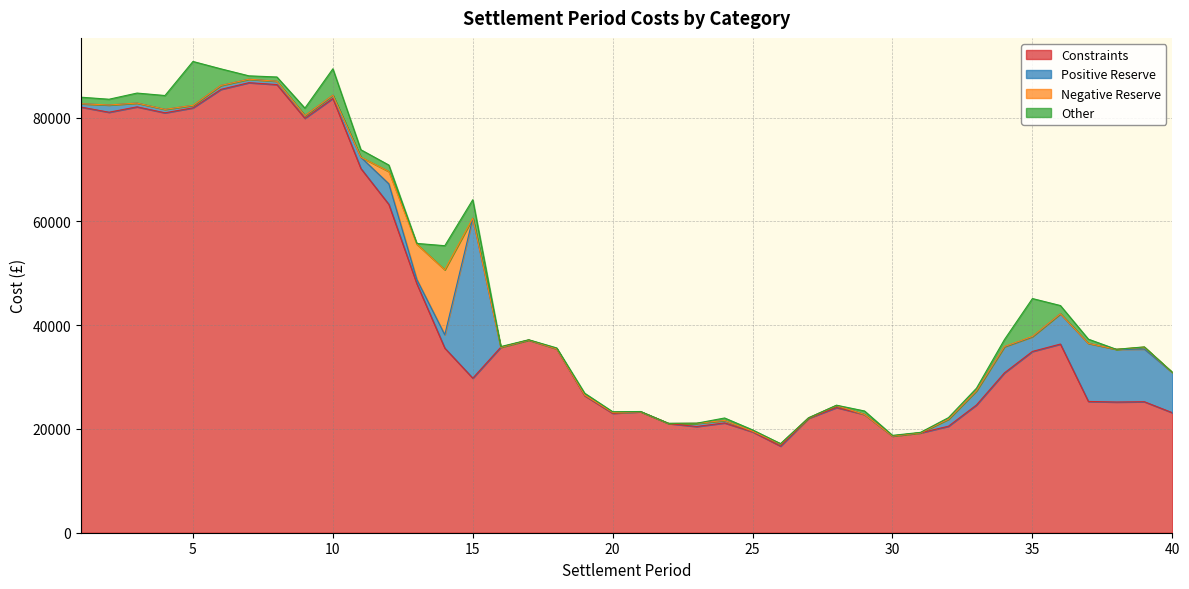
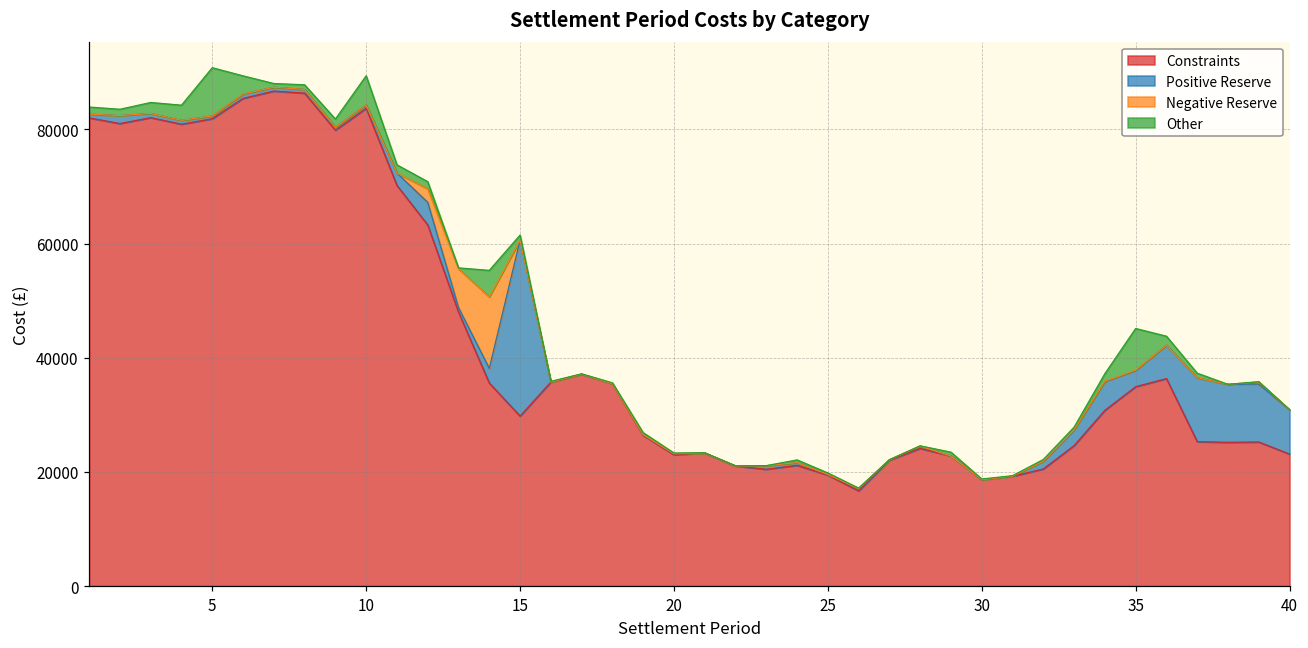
  {
    "Constraints": {
      "10": 84000,
      "15": 30000,
      "35": 35000,
      "40": 23000
    },
    "Other": {
      "5": 8000,
      "10": 5000,
-     "15": 4000,
+     "15": 1000,
      "35": 7000
    }
  }
